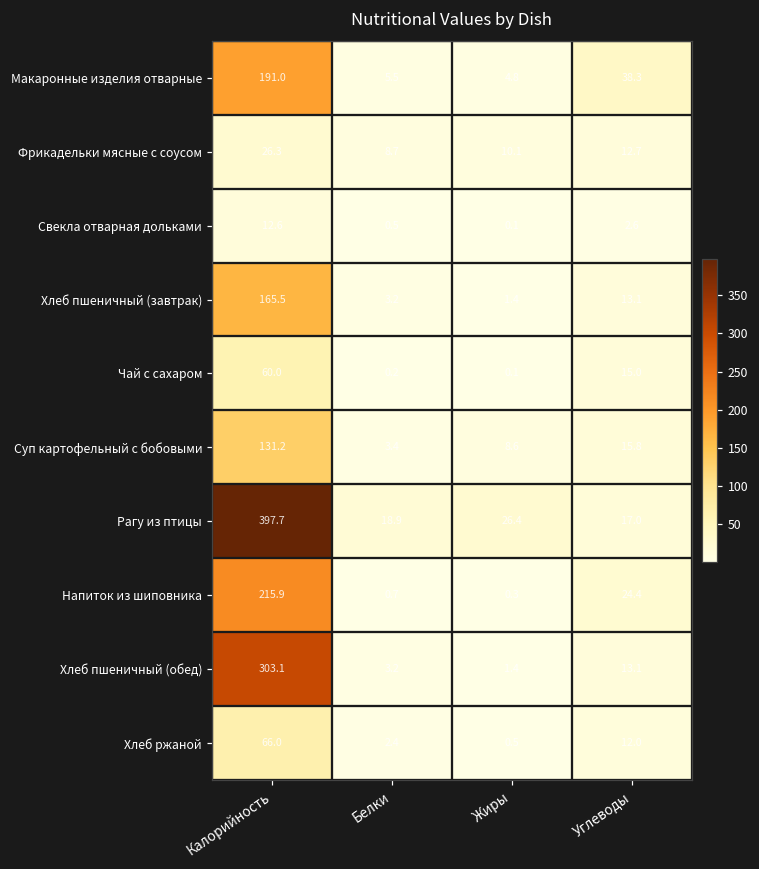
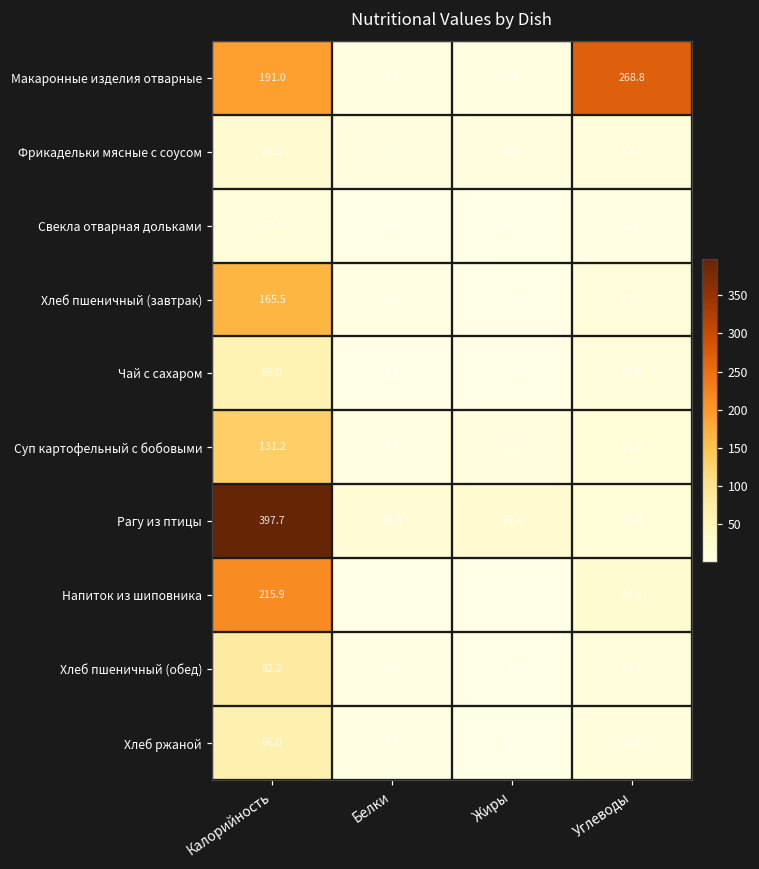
  {
    "Макаронные изделия отварные": {
      "Калорийность": 191.0,
-     "Углеводы": 38.3
+     "Углеводы": 268.8
    },
    "Хлеб пшеничный (завтрак)": {
      "Калорийность": 165.5
    },
    "Чай с сахаром": {
      "Калорийность": 60.0
    },
    "Суп картофельный с бобовыми": {
      "Калорийность": 131.2
    },
    "Рагу из птицы": {
      "Калорийность": 397.7
    },
    "Напиток из шиповника": {
      "Калорийность": 215.9
    },
    "Хлеб пшеничный (обед)": {
-     "Калорийность": 303.1
+     "Калорийность": 82.2
    },
    "Хлеб ржаной": {
      "Калорийность": 66.0
    }
  }
